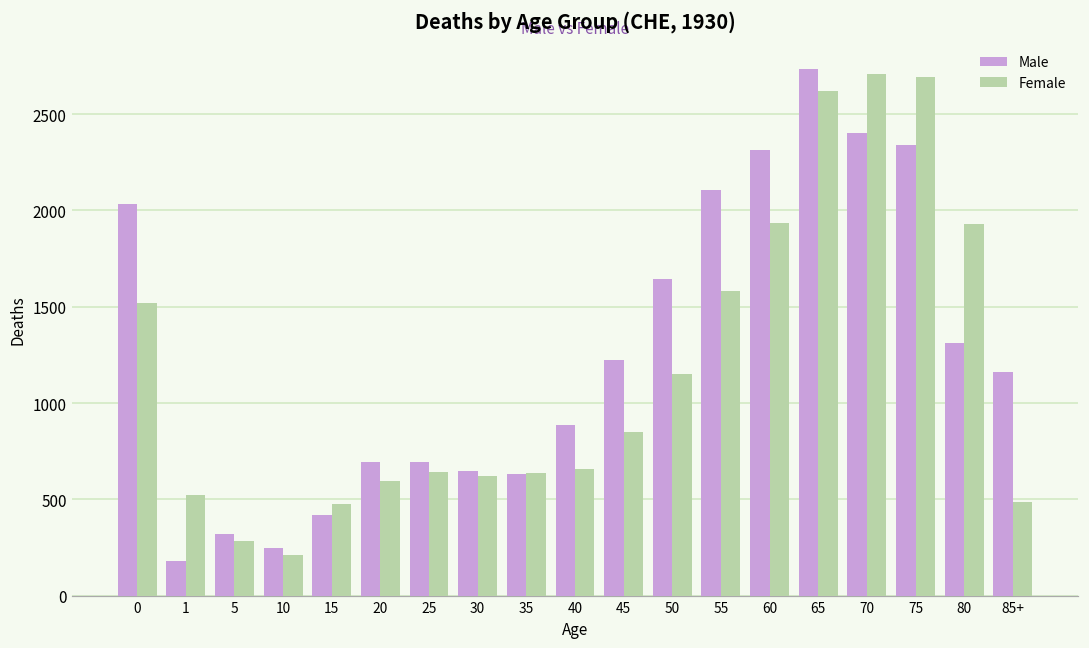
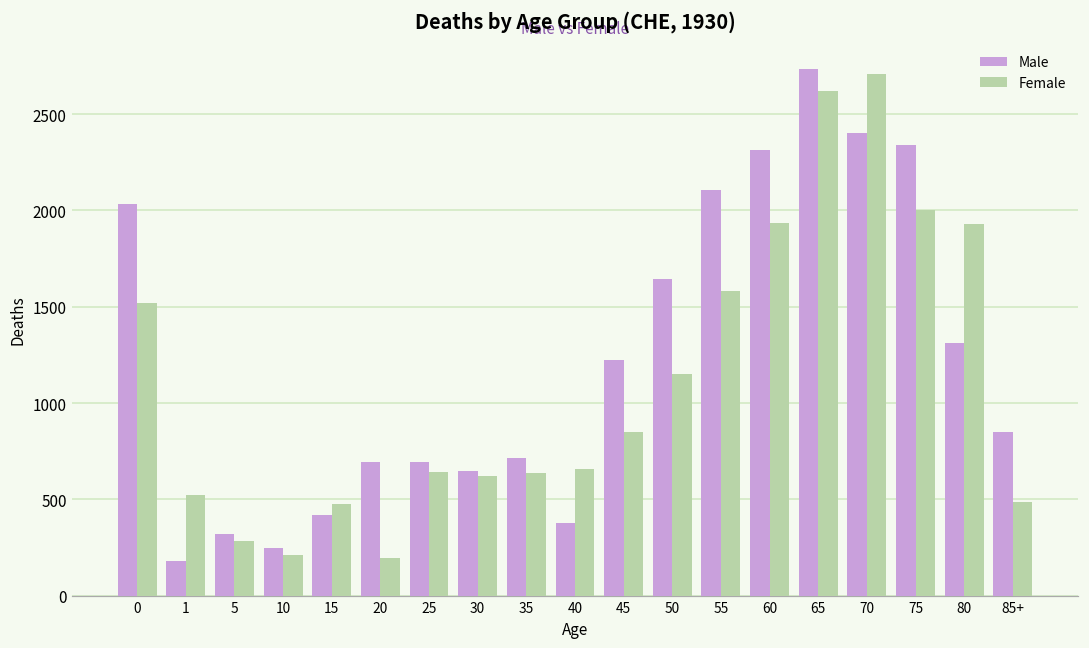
  {
    "Male": {
      "0": 2030,
      "1": 180,
      "5": 320,
      "10": 250,
      "15": 420,
      "20": 700,
      "25": 700,
      "30": 650,
-     "35": 630,
-     "40": 890,
+     "35": 710,
+     "40": 380,
      "45": 1220,
      "50": 1640,
      "55": 2100,
      "60": 2310,
      "65": 2730,
      "70": 2400,
      "75": 2340,
      "80": 1310,
-     "85+": 1160
+     "85+": 850
    },
    "Female": {
      "0": 1520,
      "1": 520,
      "5": 280,
      "10": 210,
      "15": 480,
-     "20": 590,
+     "20": 190,
      "25": 640,
      "30": 620,
      "35": 640,
      "40": 660,
      "45": 850,
      "50": 1150,
      "55": 1580,
      "60": 1940,
      "65": 2620,
      "70": 2710,
-     "75": 2690,
+     "75": 2000,
      "80": 1930,
      "85+": 490
    }
  }
